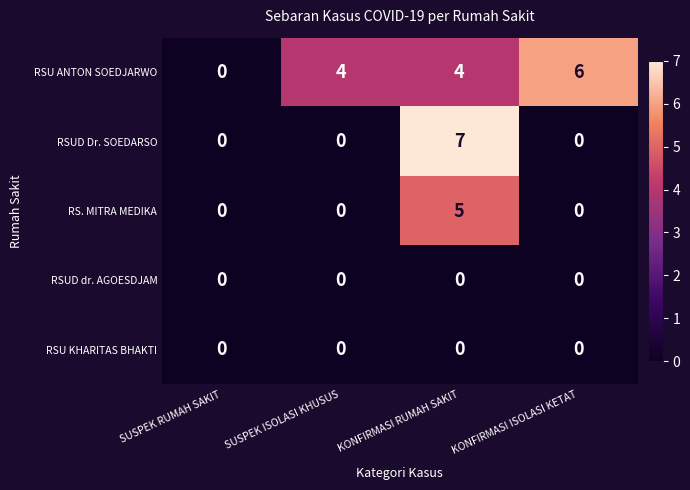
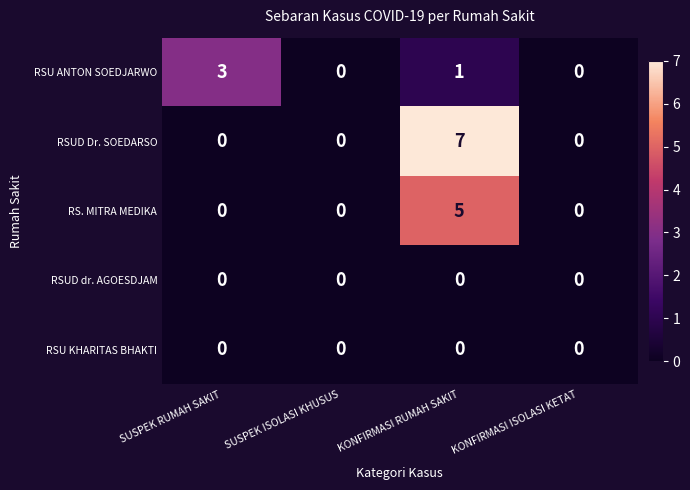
  {
    "RSU ANTON SOEDJARWO": {
-     "SUSPEK RUMAH SAKIT": 0,
-     "SUSPEK ISOLASI KHUSUS": 4,
-     "KONFIRMASI RUMAH SAKIT": 4,
-     "KONFIRMASI ISOLASI KETAT": 6
+     "SUSPEK RUMAH SAKIT": 3,
+     "SUSPEK ISOLASI KHUSUS": 0,
+     "KONFIRMASI RUMAH SAKIT": 1,
+     "KONFIRMASI ISOLASI KETAT": 0
    },
    "RSUD Dr. SOEDARSO": {
      "SUSPEK RUMAH SAKIT": 0,
      "SUSPEK ISOLASI KHUSUS": 0,
      "KONFIRMASI RUMAH SAKIT": 7,
      "KONFIRMASI ISOLASI KETAT": 0
    },
    "RS. MITRA MEDIKA": {
      "SUSPEK RUMAH SAKIT": 0,
      "SUSPEK ISOLASI KHUSUS": 0,
      "KONFIRMASI RUMAH SAKIT": 5,
      "KONFIRMASI ISOLASI KETAT": 0
    },
    "RSUD dr. AGOESDJAM": {
      "SUSPEK RUMAH SAKIT": 0,
      "SUSPEK ISOLASI KHUSUS": 0,
      "KONFIRMASI RUMAH SAKIT": 0,
      "KONFIRMASI ISOLASI KETAT": 0
    },
    "RSU KHARITAS BHAKTI": {
      "SUSPEK RUMAH SAKIT": 0,
      "SUSPEK ISOLASI KHUSUS": 0,
      "KONFIRMASI RUMAH SAKIT": 0,
      "KONFIRMASI ISOLASI KETAT": 0
    }
  }
